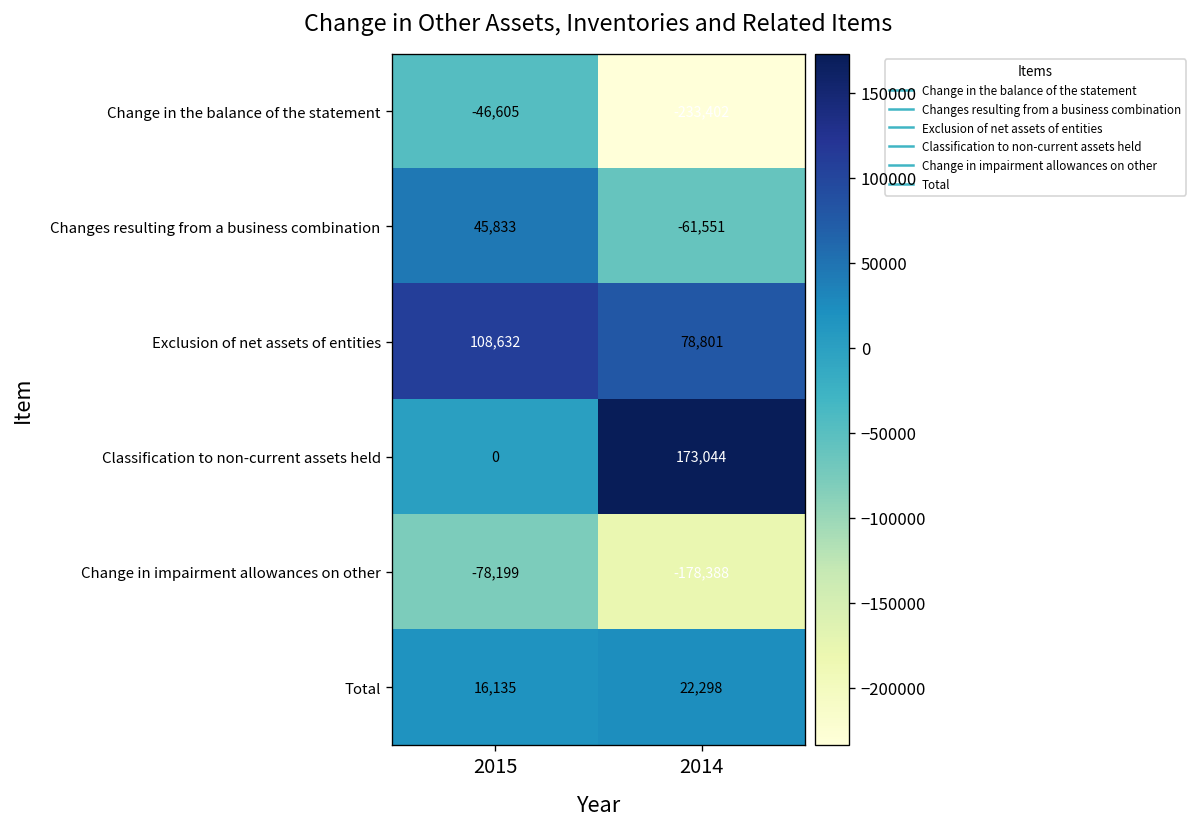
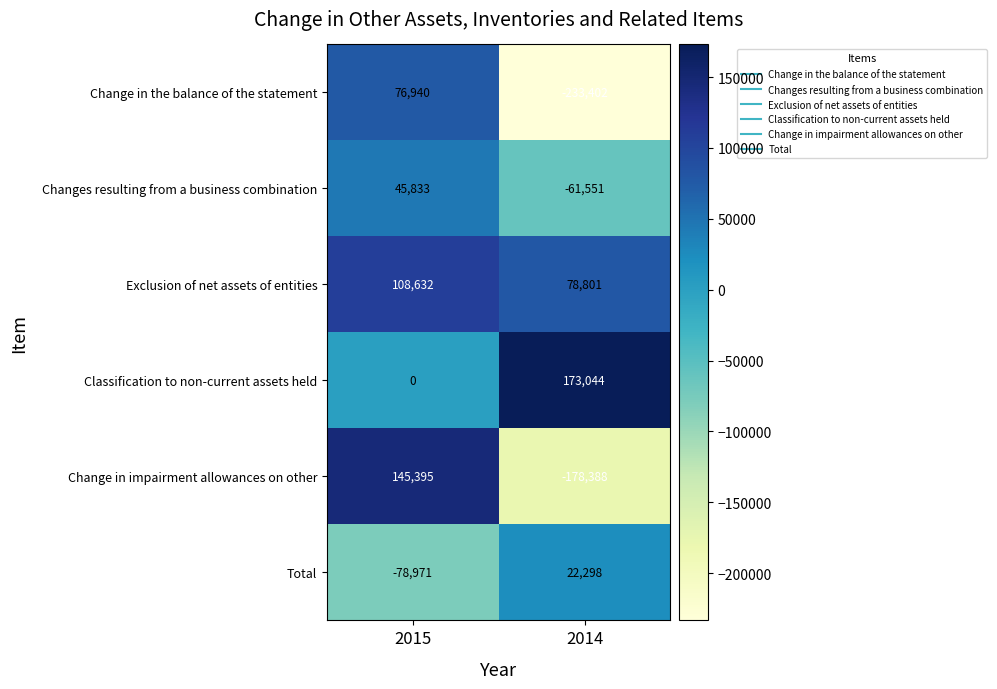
  {
    "Change in the balance of the statement": {
-     "2015": "-46,605"
+     "2015": "76,940"
    },
    "Changes resulting from a business combination": {
      "2015": "45,833",
      "2014": "-61,551"
    },
    "Exclusion of net assets of entities": {
      "2015": "108,632",
      "2014": "78,801"
    },
    "Classification to non-current assets held": {
      "2015": "0",
      "2014": "173,044"
    },
    "Change in impairment allowances on other": {
-     "2015": "-78,199",
+     "2015": "145,395",
      "2014": "-178,388"
    },
    "Total": {
-     "2015": "16,135",
+     "2015": "-78,971",
      "2014": "22,298"
    }
  }
